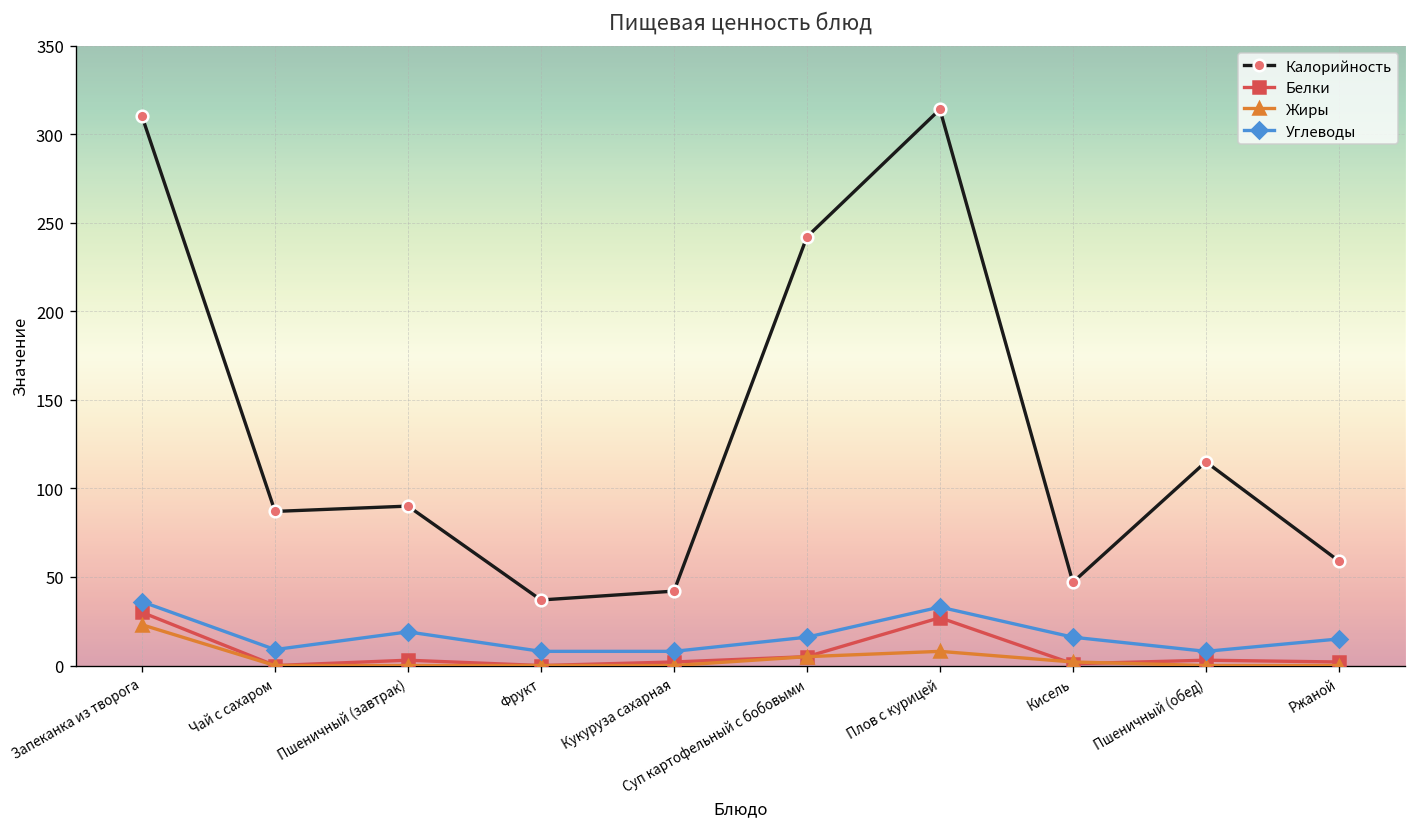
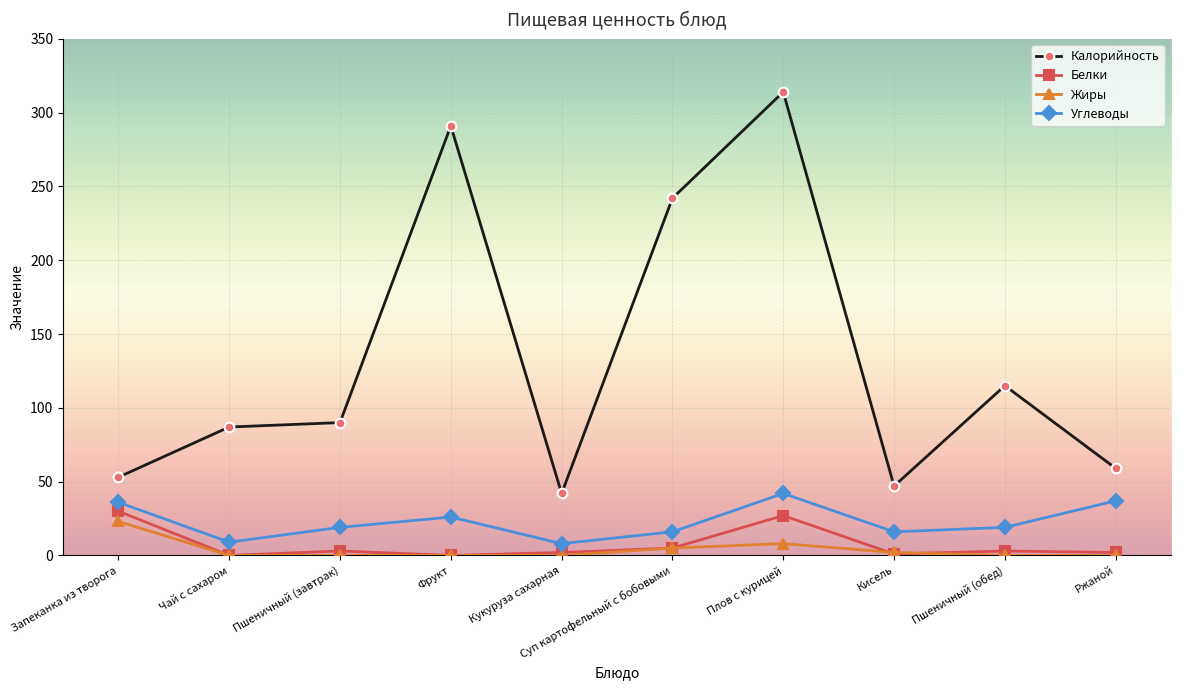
  {
    "Калорийность": {
-     "Запеканка из творога": 310,
+     "Запеканка из творога": 53,
      "Чай с сахаром": 87,
      "Пшеничный (завтрак)": 90,
-     "Фрукт": 37,
+     "Фрукт": 291,
      "Кукуруза сахарная": 42,
      "Суп картофельный с бобовыми": 242,
      "Плов с курицей": 314,
      "Кисель": 47,
      "Пшеничный (обед)": 115,
      "Ржаной": 59
    },
    "Углеводы": {
      "Запеканка из творога": 36,
      "Чай с сахаром": 9,
      "Пшеничный (завтрак)": 19,
-     "Фрукт": 8,
+     "Фрукт": 26,
      "Кукуруза сахарная": 8,
      "Суп картофельный с бобовыми": 16,
-     "Плов с курицей": 33,
+     "Плов с курицей": 42,
      "Кисель": 16,
-     "Пшеничный (обед)": 8,
-     "Ржаной": 15
+     "Пшеничный (обед)": 19,
+     "Ржаной": 37
    }
  }
